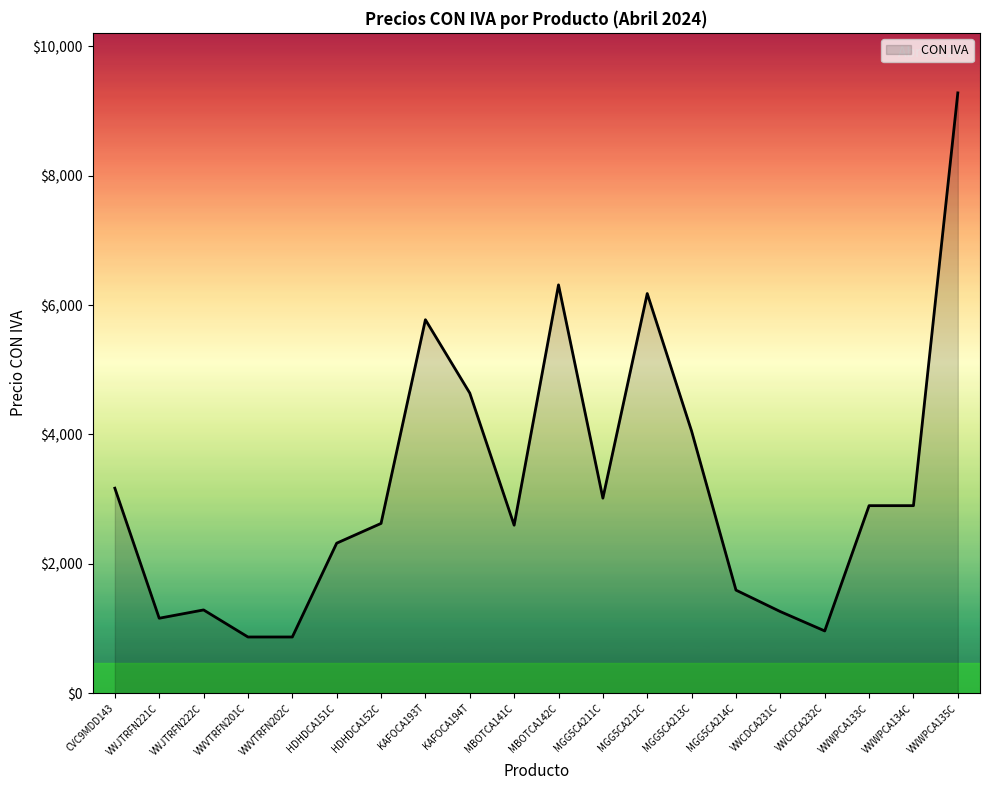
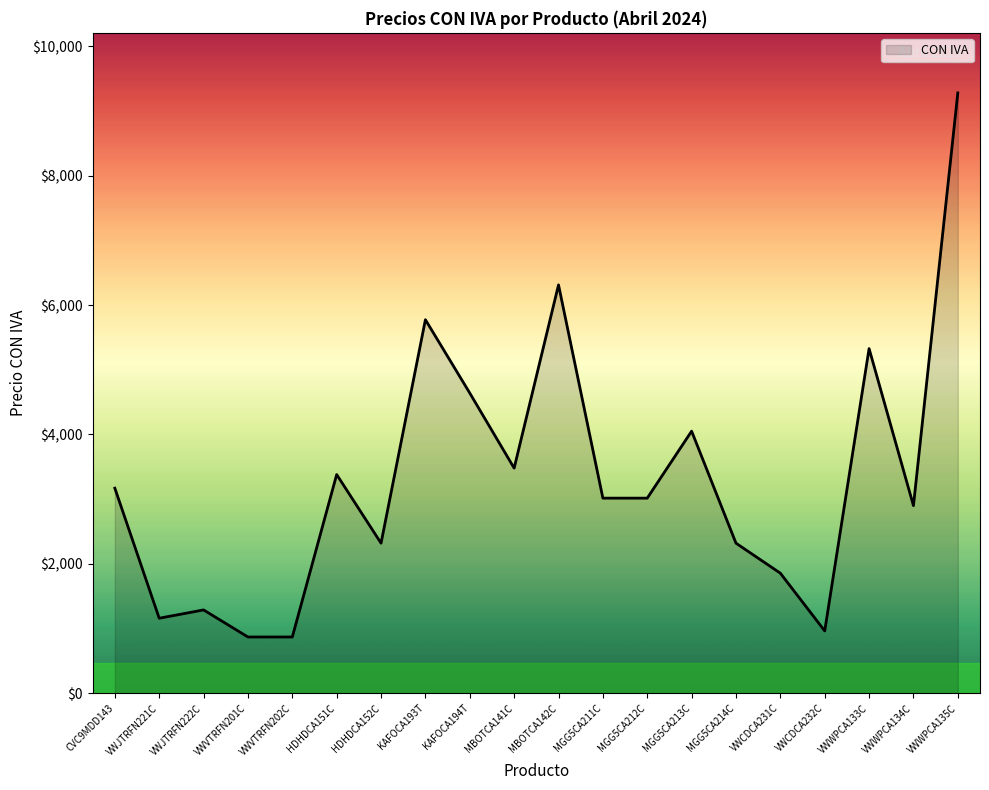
  {
    "CVC9MDD143": "$3,200",
    "VWJTRFN221C": "$1,200",
    "VWJTRFN222C": "$1,300",
    "VWVTRFN201C": "$900",
    "VWVTRFN202C": "$900",
-   "HDHDCA151C": "$2,300",
-   "HDHDCA152C": "$2,600",
+   "HDHDCA151C": "$3,400",
+   "HDHDCA152C": "$2,300",
    "KAFOCA193T": "$5,800",
    "KAFOCA194T": "$4,600",
-   "MBOTCA141C": "$2,600",
+   "MBOTCA141C": "$3,500",
    "MBOTCA142C": "$6,300",
    "MGG5CA211C": "$3,000",
-   "MGG5CA212C": "$6,200",
+   "MGG5CA212C": "$3,000",
    "MGG5CA213C": "$4,100",
-   "MGG5CA214C": "$1,600",
-   "VWCDCA231C": "$1,300",
+   "MGG5CA214C": "$2,300",
+   "VWCDCA231C": "$1,900",
    "VWCDCA232C": "$1,000",
-   "VWWPCA133C": "$2,900",
+   "VWWPCA133C": "$5,300",
    "VWWPCA134C": "$2,900",
    "VWWPCA135C": "$9,300"
  }
